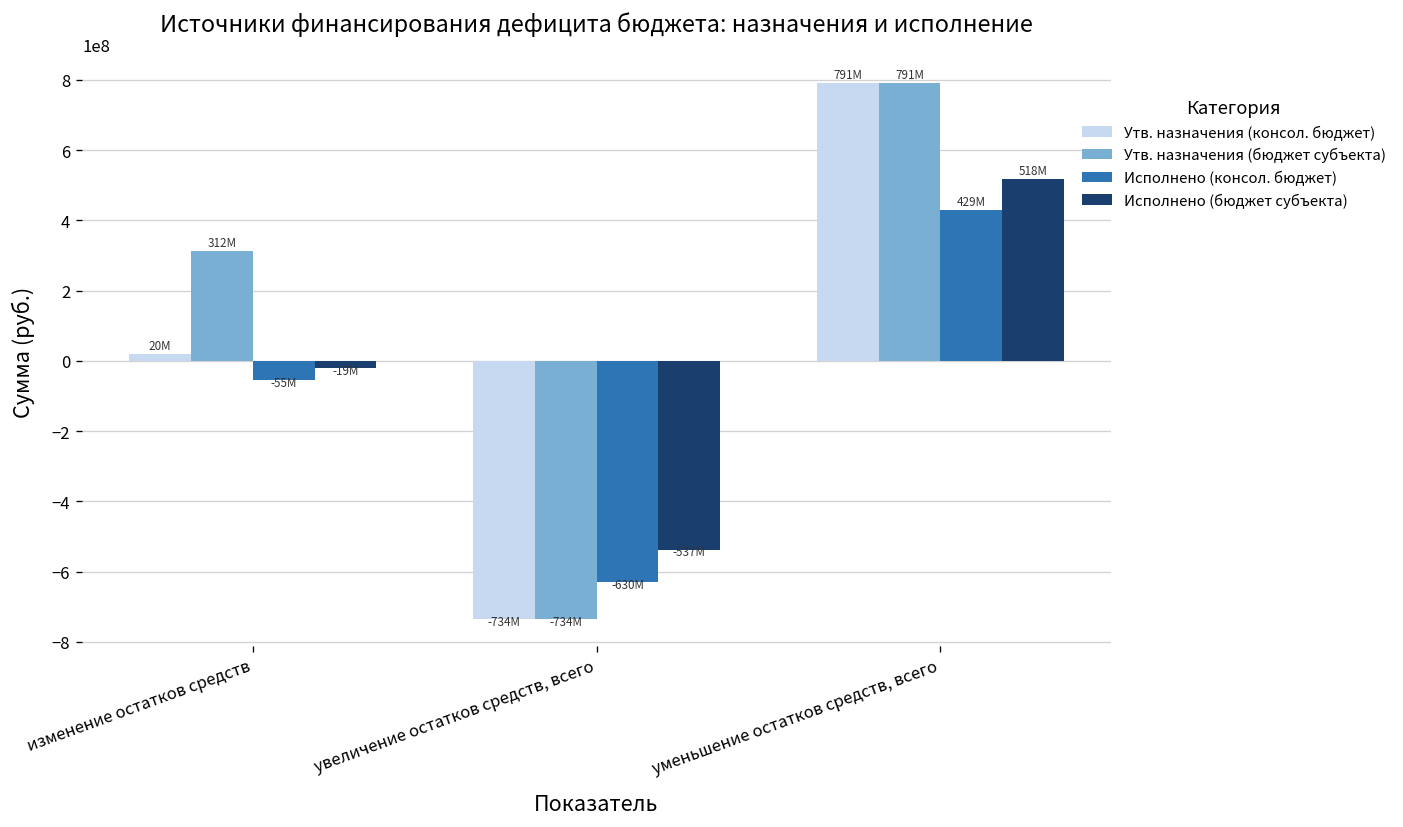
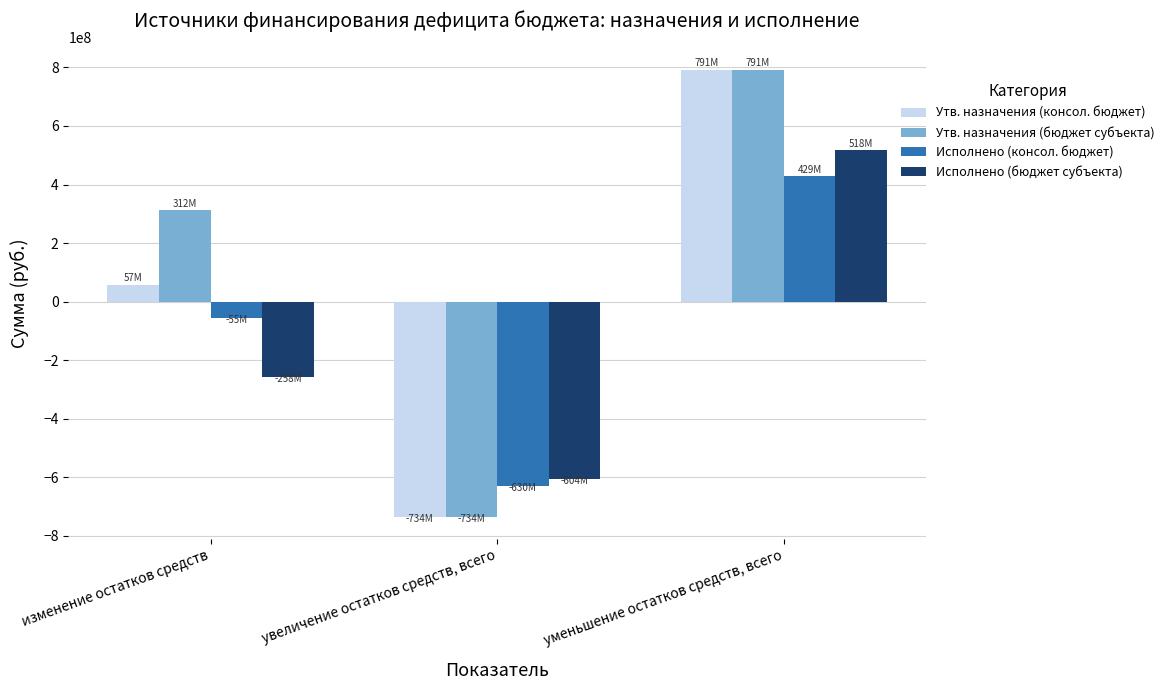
  {
    "Утв. назначения (консол. бюджет)": {
-     "изменение остатков средств": "20M",
+     "изменение остатков средств": "57M",
      "увеличение остатков средств, всего": "-734M",
      "уменьшение остатков средств, всего": "791M"
    },
    "Утв. назначения (бюджет субъекта)": {
      "изменение остатков средств": "312M",
      "увеличение остатков средств, всего": "-734M",
      "уменьшение остатков средств, всего": "791M"
    },
    "Исполнено (консол. бюджет)": {
      "изменение остатков средств": "-55M",
      "увеличение остатков средств, всего": "-630M",
      "уменьшение остатков средств, всего": "429M"
    },
    "Исполнено (бюджет субъекта)": {
-     "изменение остатков средств": "-19M",
-     "увеличение остатков средств, всего": "-537M",
+     "изменение остатков средств": "-258M",
+     "увеличение остатков средств, всего": "-604M",
      "уменьшение остатков средств, всего": "518M"
    }
  }
